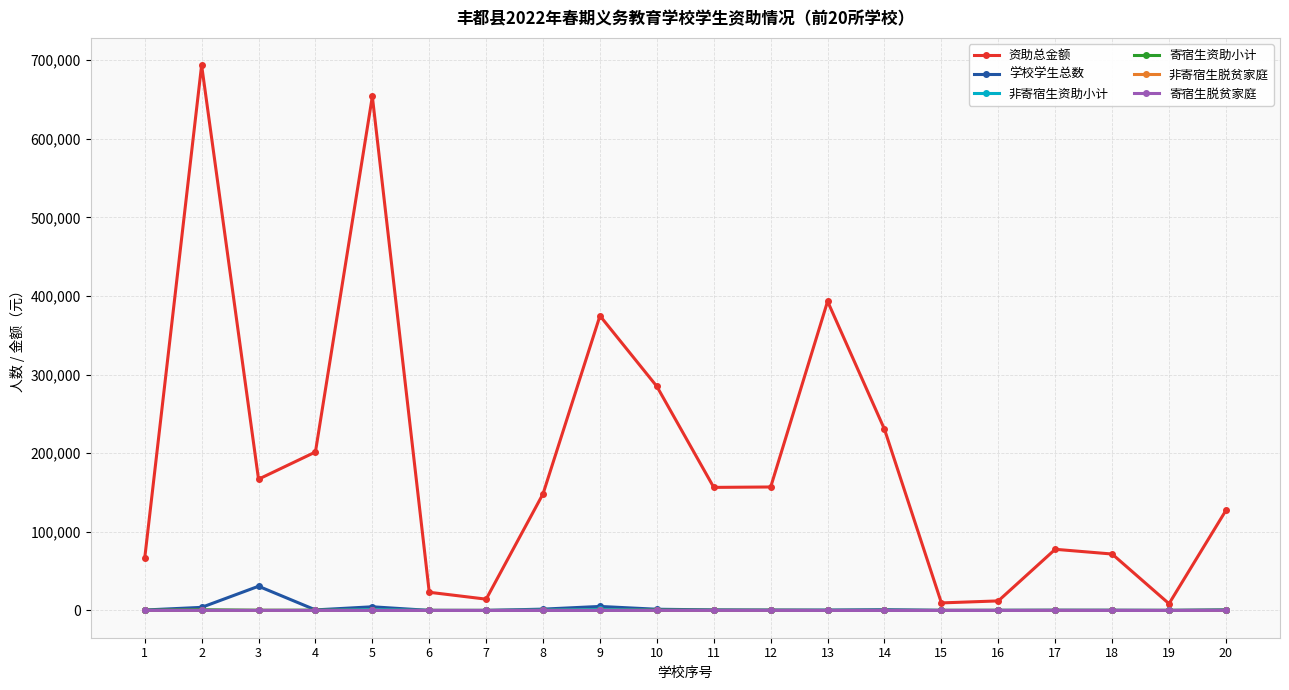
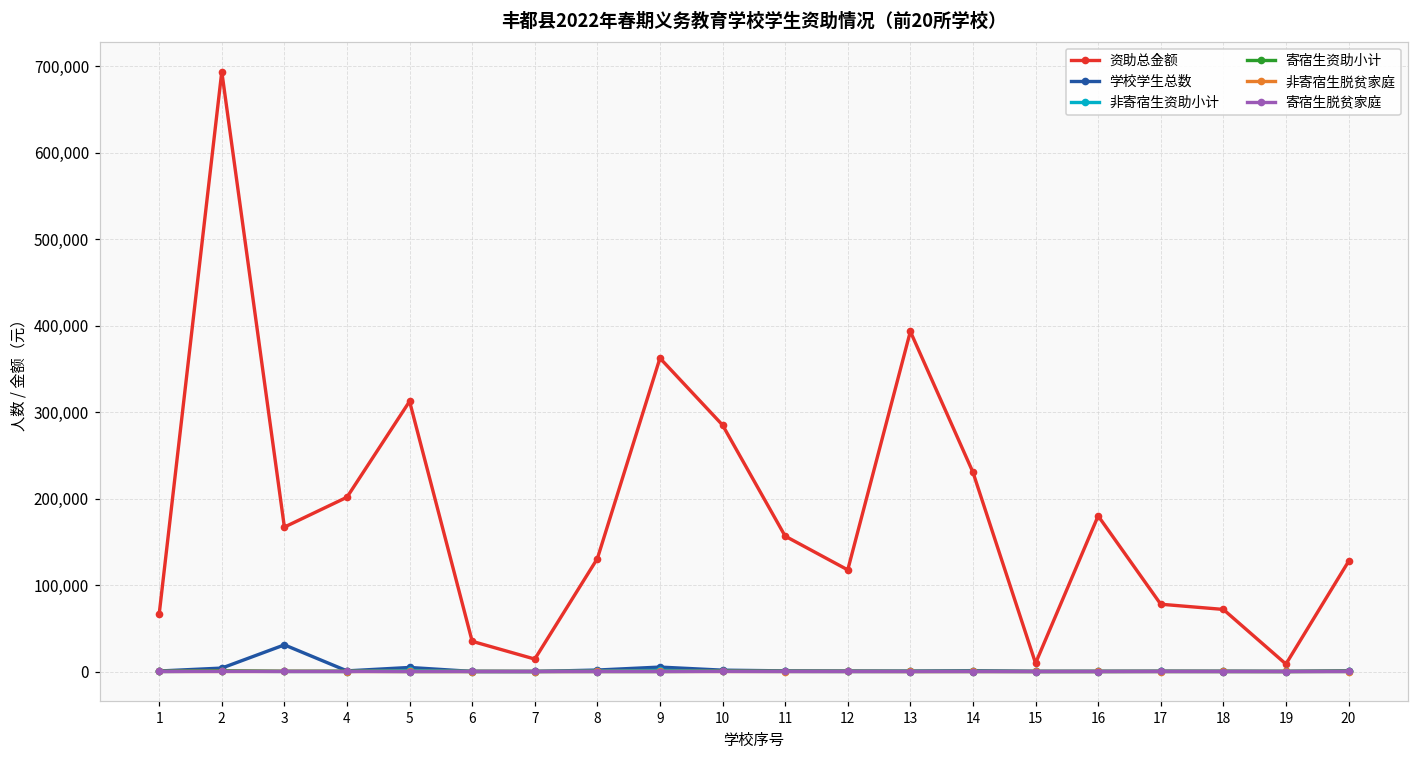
  {
    "资助总金额": {
      "1": "70,000",
      "2": "690,000",
      "3": "170,000",
      "4": "200,000",
-     "5": "650,000",
-     "6": "20,000",
+     "5": "310,000",
+     "6": "30,000",
      "7": "10,000",
-     "8": "150,000",
-     "9": "370,000",
+     "8": "130,000",
+     "9": "360,000",
      "10": "280,000",
      "11": "160,000",
-     "12": "160,000",
+     "12": "120,000",
      "13": "390,000",
      "14": "230,000",
      "15": "10,000",
-     "16": "10,000",
+     "16": "180,000",
      "17": "80,000",
      "18": "70,000",
      "19": "10,000",
      "20": "130,000"
    },
    "学校学生总数": {
      "3": "30,000",
      "5": "0",
      "9": "10,000"
    }
  }
